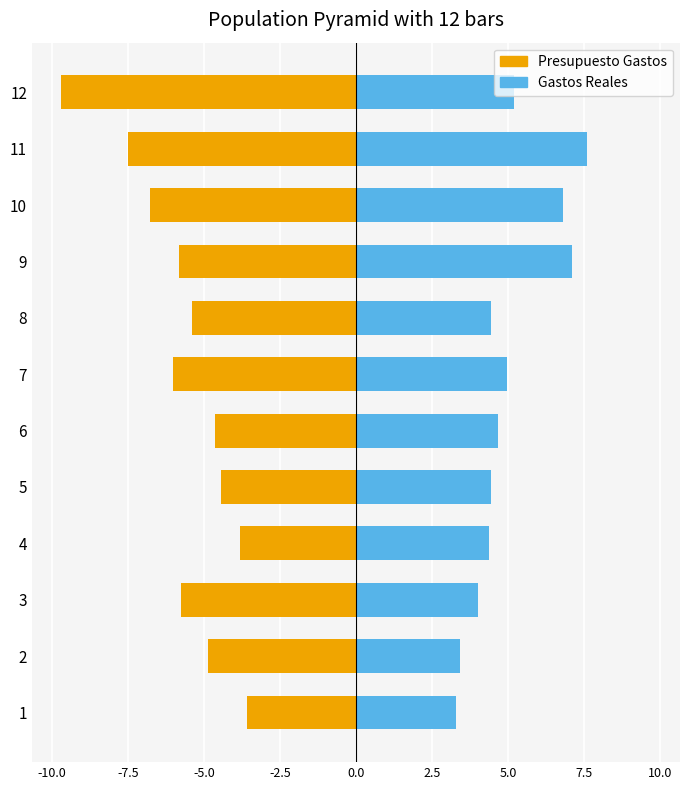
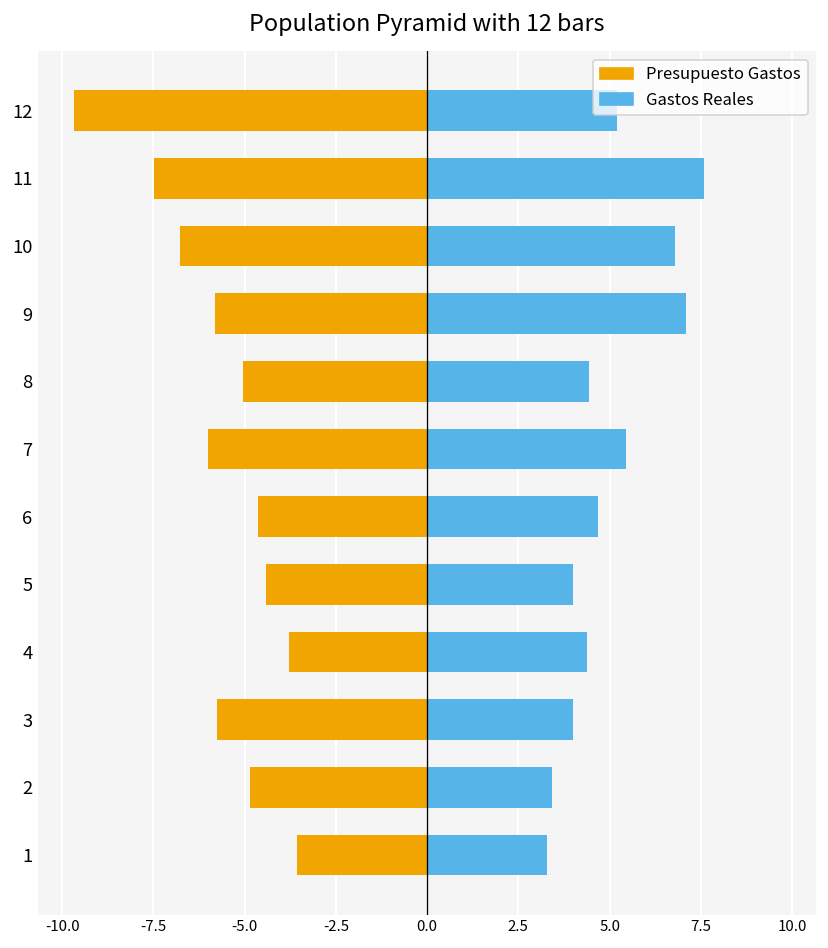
  {
    "Presupuesto Gastos": {
      "12": -9.7,
      "11": -7.5,
      "10": -6.8,
      "9": -5.8,
-     "8": -5.4,
+     "8": -5.0,
      "7": -6.0,
      "6": -4.6,
      "5": -4.4,
      "4": -3.8,
      "3": -5.8,
      "2": -4.9,
      "1": -3.6
    },
    "Gastos Reales": {
      "11": 7.6,
      "10": 6.8,
      "9": 7.1,
      "8": 4.4,
-     "7": 5.0,
+     "7": 5.5,
      "6": 4.7,
-     "5": 4.5,
+     "5": 4.0,
      "4": 4.4,
      "3": 4.0,
      "2": 3.4,
      "1": 3.3
    }
  }
